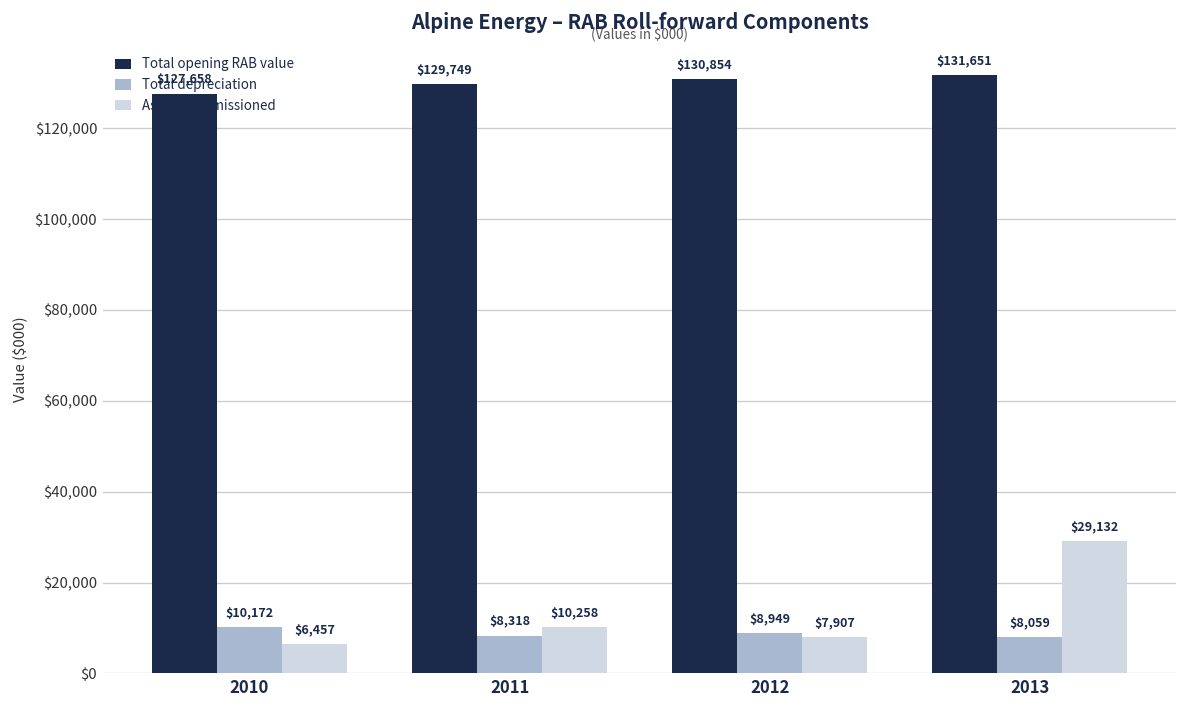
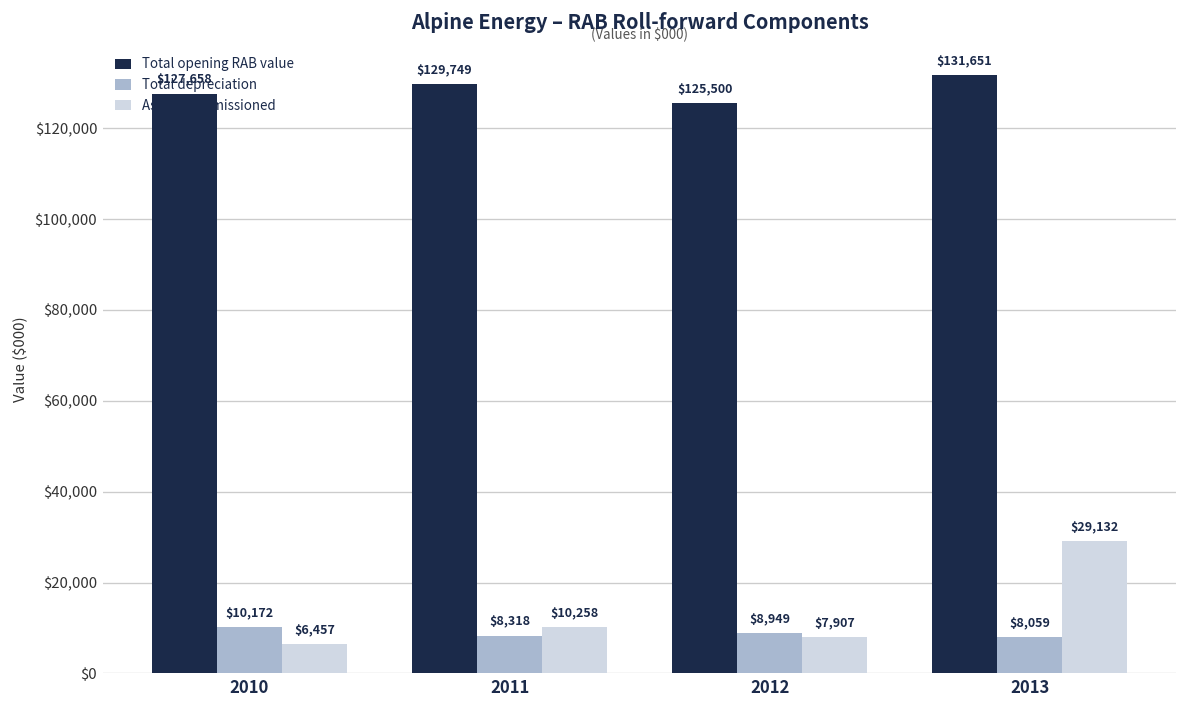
  {
    "Total opening RAB value": {
      "2010": "$127,658",
      "2011": "$129,749",
-     "2012": "$130,854",
+     "2012": "$125,500",
      "2013": "$131,651"
    }
  }
